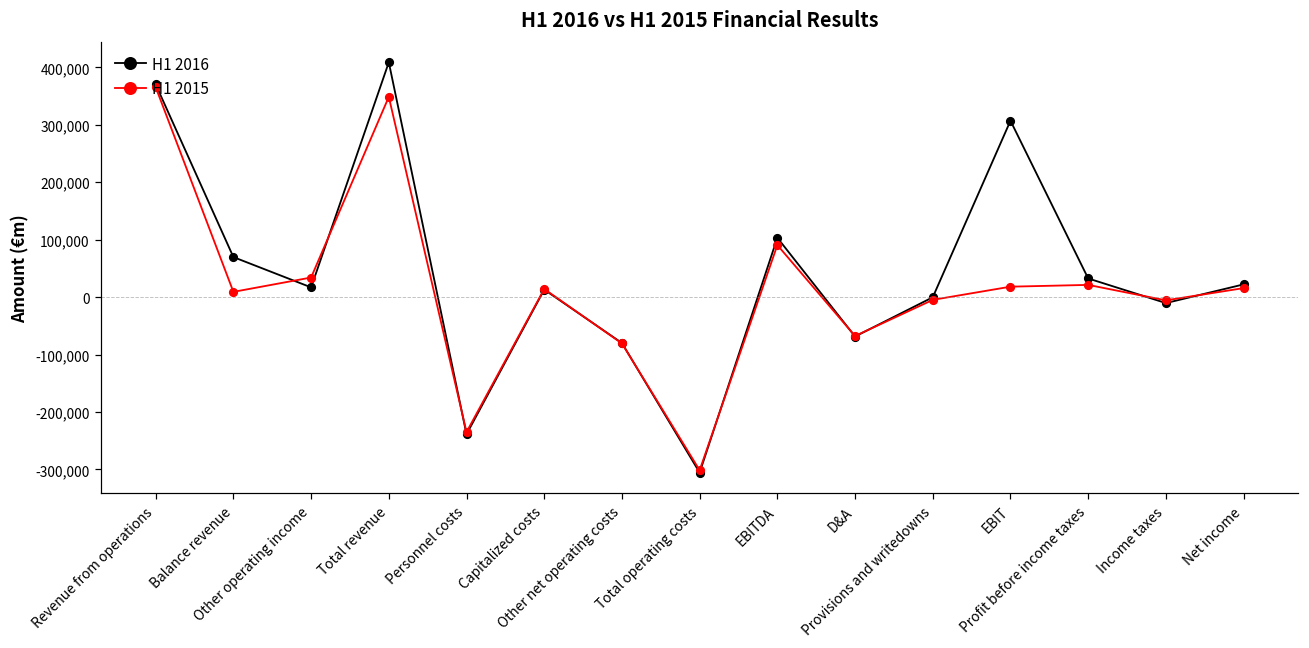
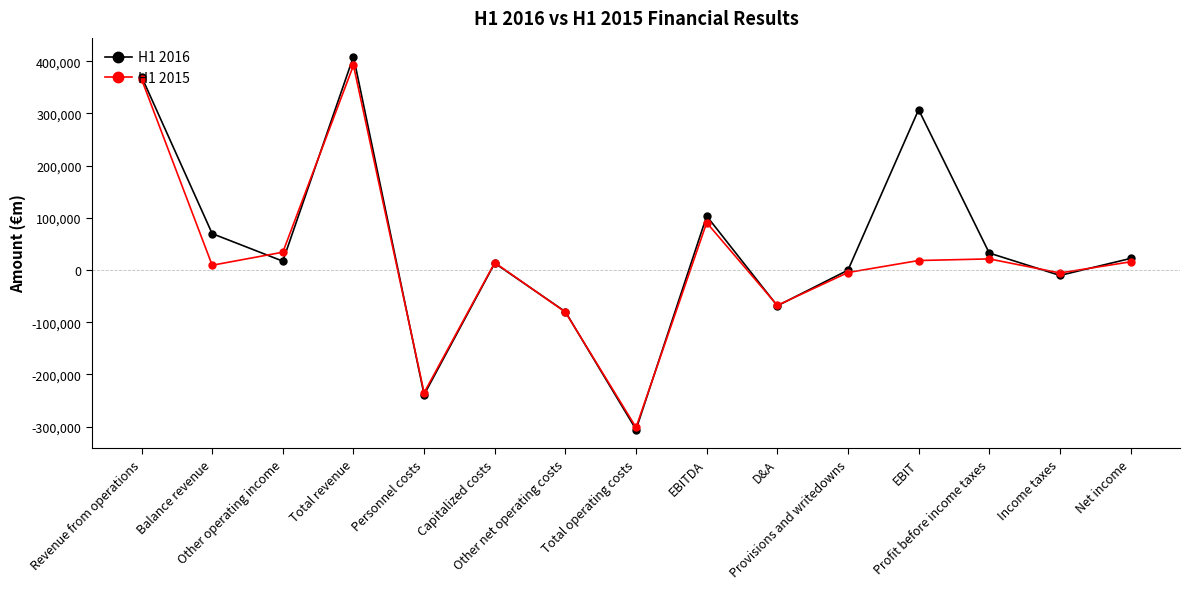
  {
    "H1 2016": {
      "Revenue from operations": "370,000",
      "Balance revenue": "70,000",
      "Other operating income": "20,000",
      "Total revenue": "410,000",
      "EBITDA": "100,000",
      "EBIT": "310,000",
      "Profit before income taxes": "30,000",
      "Net income": "20,000"
    },
    "H1 2015": {
      "Revenue from operations": "370,000",
      "Balance revenue": "10,000",
      "Other operating income": "30,000",
-     "Total revenue": "350,000",
+     "Total revenue": "390,000",
      "EBITDA": "90,000",
      "EBIT": "20,000",
      "Profit before income taxes": "20,000",
      "Net income": "20,000"
    }
  }
